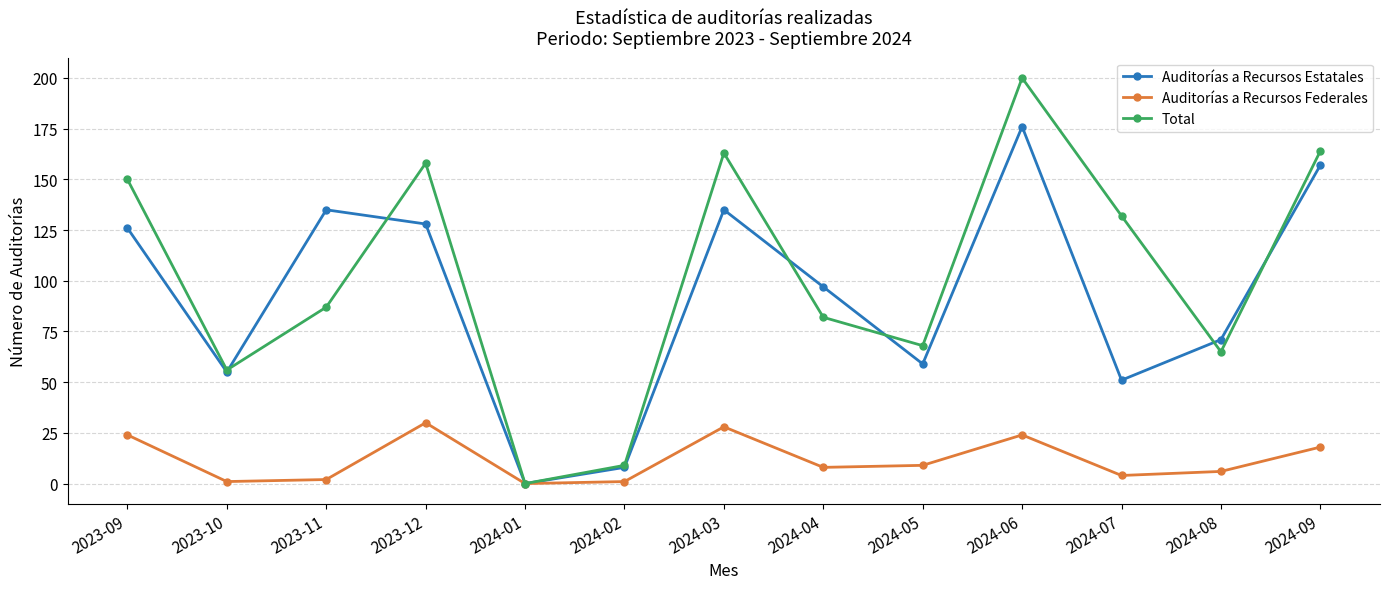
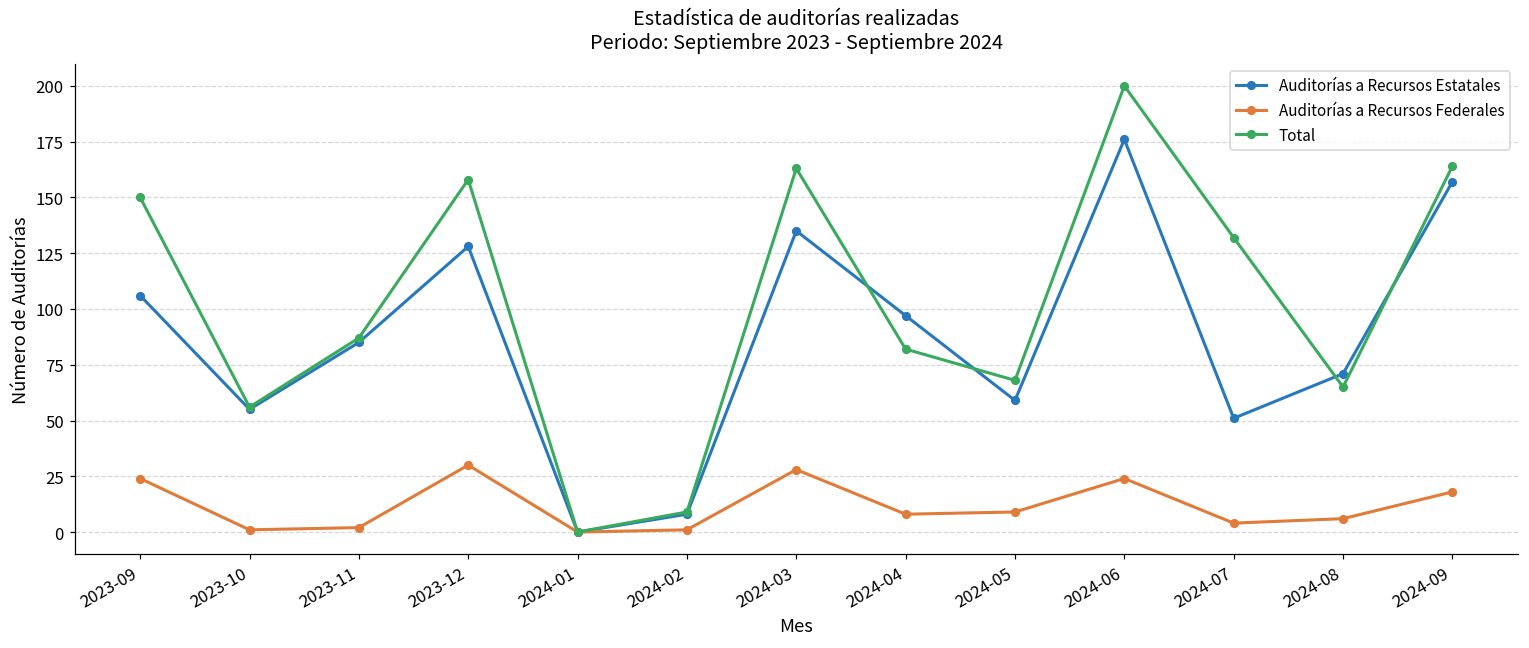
  {
    "Auditorías a Recursos Estatales": {
-     "2023-09": 126,
-     "2023-11": 135,
+     "2023-09": 106,
+     "2023-11": 85,
      "2023-12": 128,
      "2024-03": 135,
      "2024-04": 97,
      "2024-05": 59,
      "2024-06": 176,
      "2024-07": 51,
      "2024-08": 71,
      "2024-09": 157
    },
    "Auditorías a Recursos Federales": {
      "2023-09": 24,
      "2023-10": 1,
      "2023-11": 2,
      "2023-12": 30,
      "2024-02": 1,
      "2024-03": 28,
      "2024-04": 8,
      "2024-05": 9,
      "2024-06": 24,
      "2024-07": 4,
      "2024-08": 6,
      "2024-09": 18
    },
    "Total": {
      "2023-09": 150,
      "2023-11": 87,
      "2023-12": 158,
      "2024-03": 163,
      "2024-04": 82,
      "2024-05": 68,
      "2024-06": 200,
      "2024-07": 132,
      "2024-08": 65,
      "2024-09": 164
    }
  }
